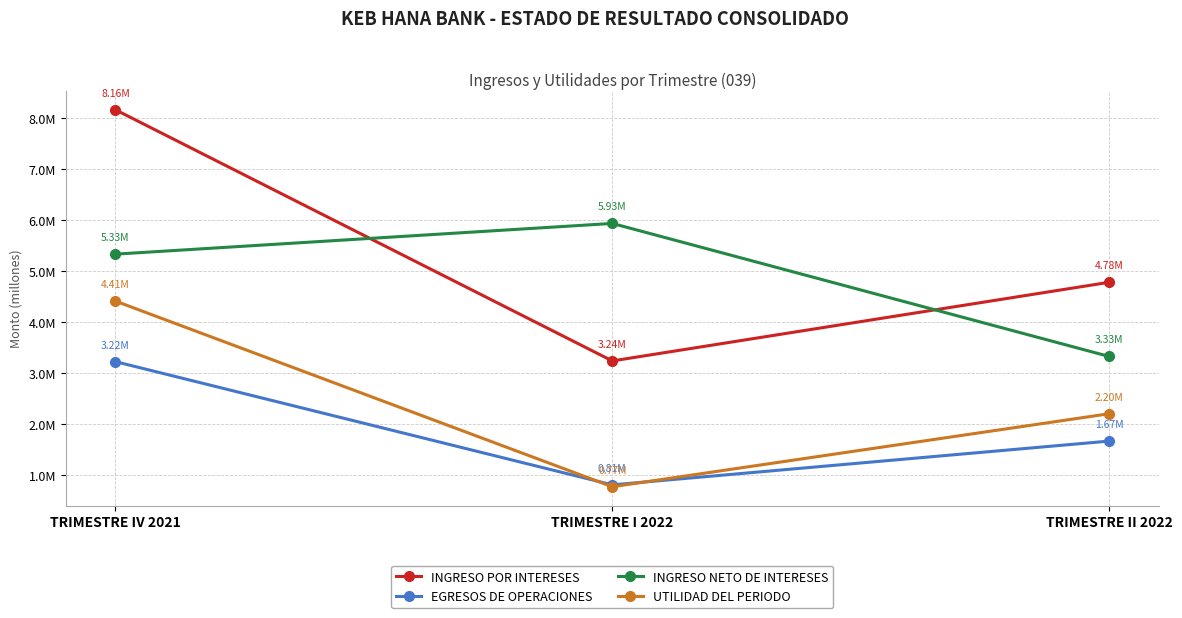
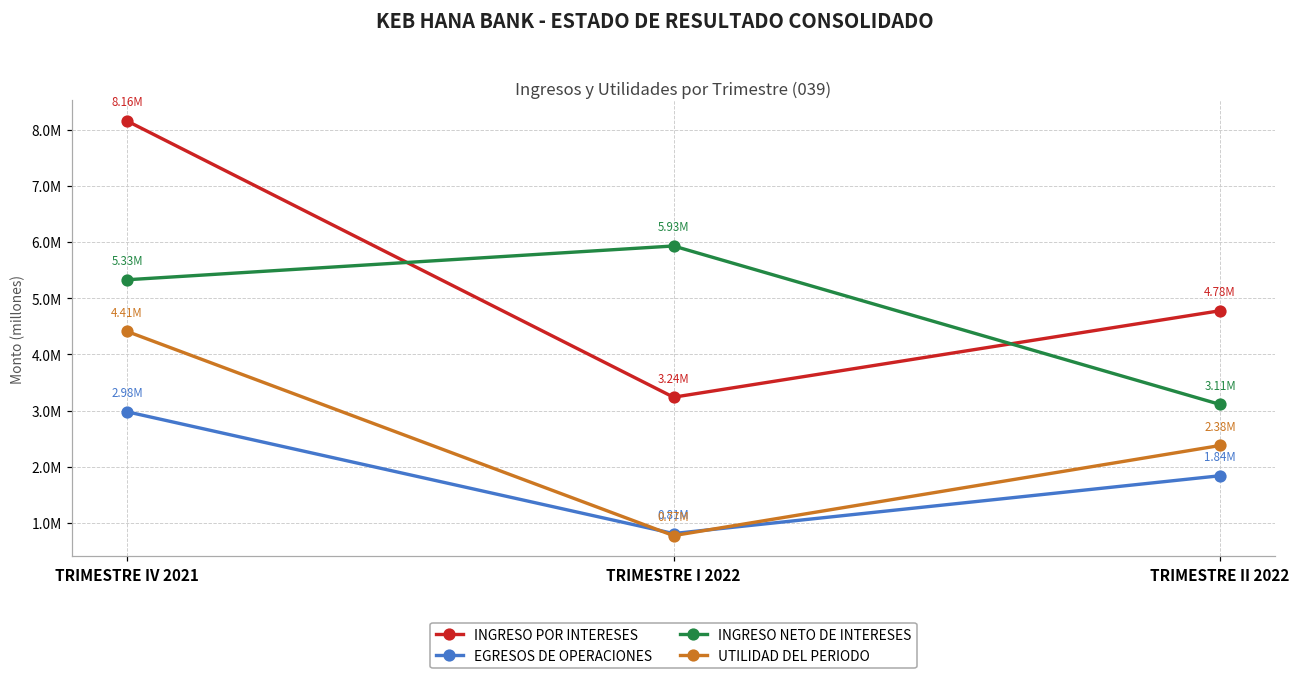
  {
    "INGRESO POR INTERESES": {
      "TRIMESTRE IV 2021": "8.16M",
      "TRIMESTRE I 2022": "3.24M",
      "TRIMESTRE II 2022": "4.78M"
    },
    "EGRESOS DE OPERACIONES": {
-     "TRIMESTRE IV 2021": "3.22M",
-     "TRIMESTRE II 2022": "1.67M"
+     "TRIMESTRE IV 2021": "2.98M",
+     "TRIMESTRE II 2022": "1.84M"
    },
    "INGRESO NETO DE INTERESES": {
      "TRIMESTRE IV 2021": "5.33M",
      "TRIMESTRE I 2022": "5.93M",
-     "TRIMESTRE II 2022": "3.33M"
+     "TRIMESTRE II 2022": "3.11M"
    },
    "UTILIDAD DEL PERIODO": {
      "TRIMESTRE IV 2021": "4.41M",
-     "TRIMESTRE II 2022": "2.20M"
+     "TRIMESTRE II 2022": "2.38M"
    }
  }
